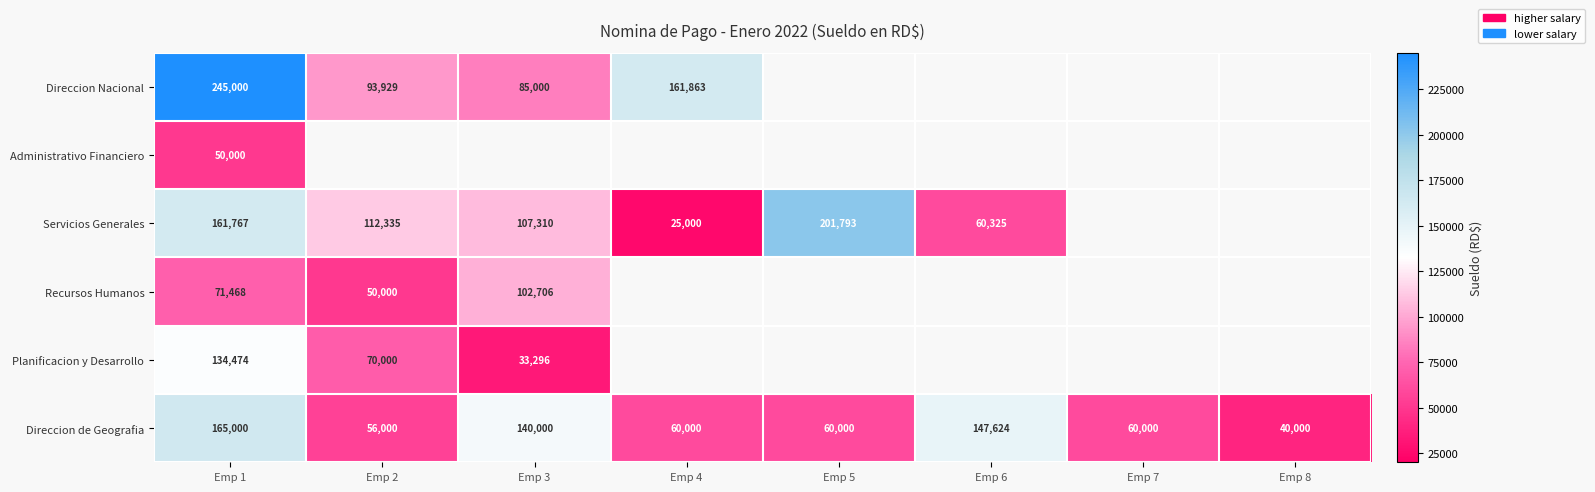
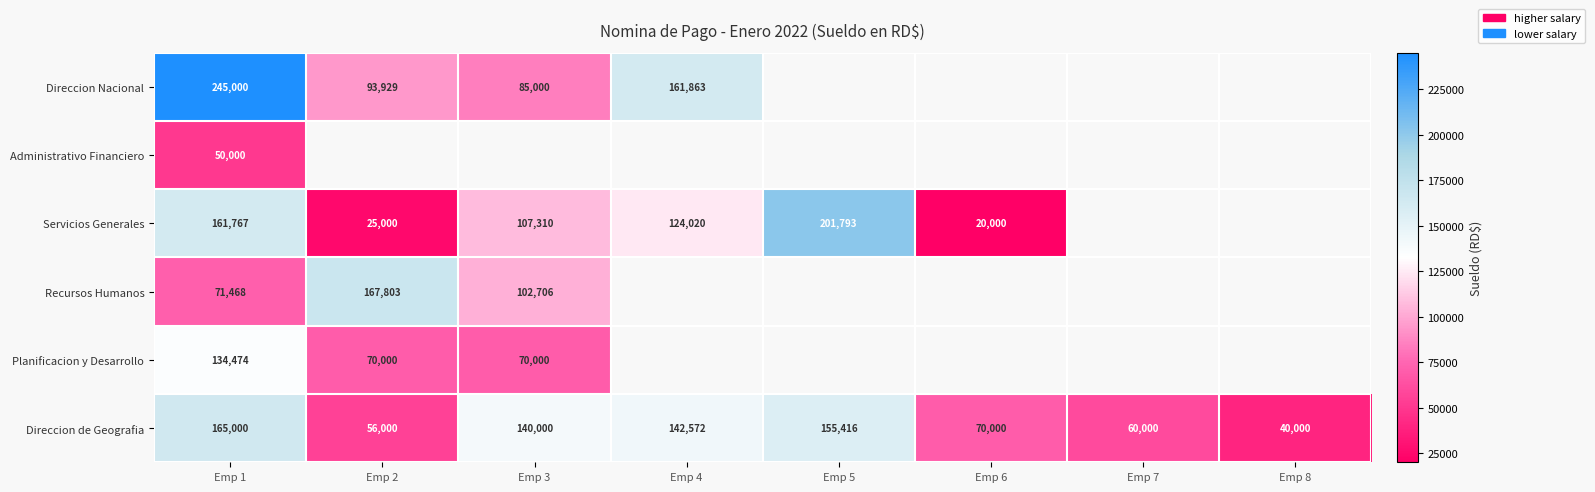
  {
    "Direccion Nacional": {
      "Emp 1": "245,000",
      "Emp 2": "93,929",
      "Emp 3": "85,000",
      "Emp 4": "161,863"
    },
    "Administrativo Financiero": {
      "Emp 1": "50,000"
    },
    "Servicios Generales": {
      "Emp 1": "161,767",
-     "Emp 2": "112,335",
+     "Emp 2": "25,000",
      "Emp 3": "107,310",
-     "Emp 4": "25,000",
+     "Emp 4": "124,020",
      "Emp 5": "201,793",
-     "Emp 6": "60,325"
+     "Emp 6": "20,000"
    },
    "Recursos Humanos": {
      "Emp 1": "71,468",
-     "Emp 2": "50,000",
+     "Emp 2": "167,803",
      "Emp 3": "102,706"
    },
    "Planificacion y Desarrollo": {
      "Emp 1": "134,474",
      "Emp 2": "70,000",
-     "Emp 3": "33,296"
+     "Emp 3": "70,000"
    },
    "Direccion de Geografia": {
      "Emp 1": "165,000",
      "Emp 2": "56,000",
      "Emp 3": "140,000",
-     "Emp 4": "60,000",
-     "Emp 5": "60,000",
-     "Emp 6": "147,624",
+     "Emp 4": "142,572",
+     "Emp 5": "155,416",
+     "Emp 6": "70,000",
      "Emp 7": "60,000",
      "Emp 8": "40,000"
    }
  }
